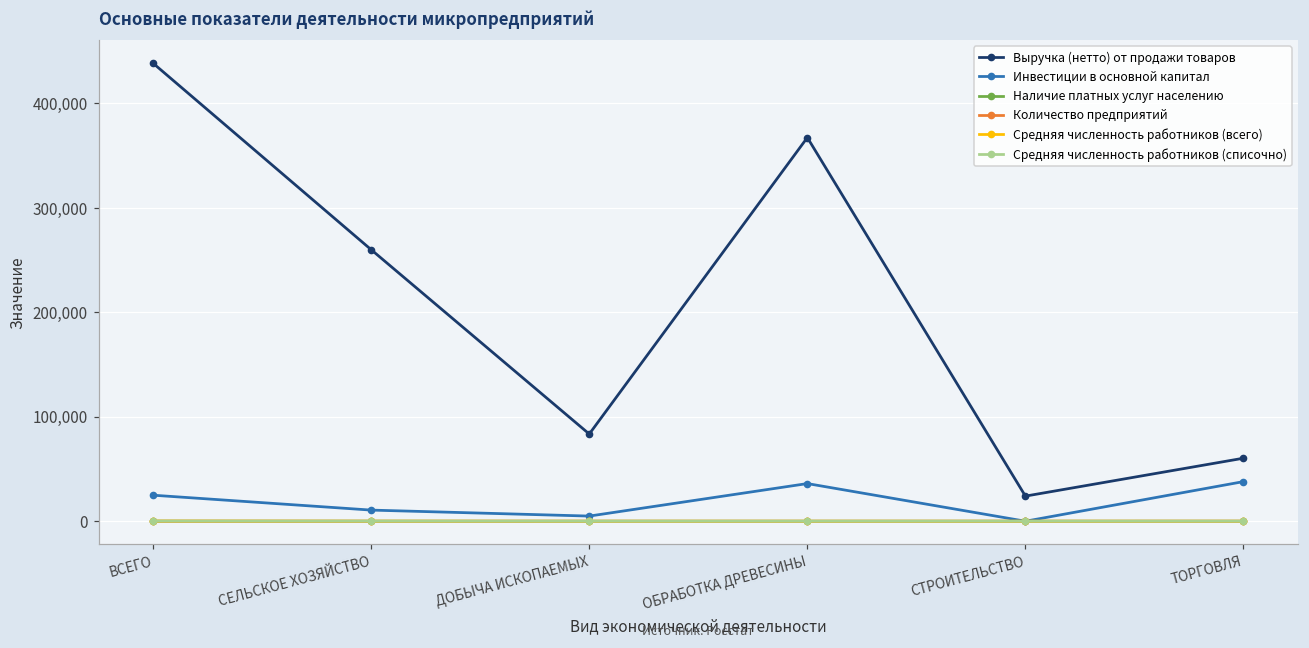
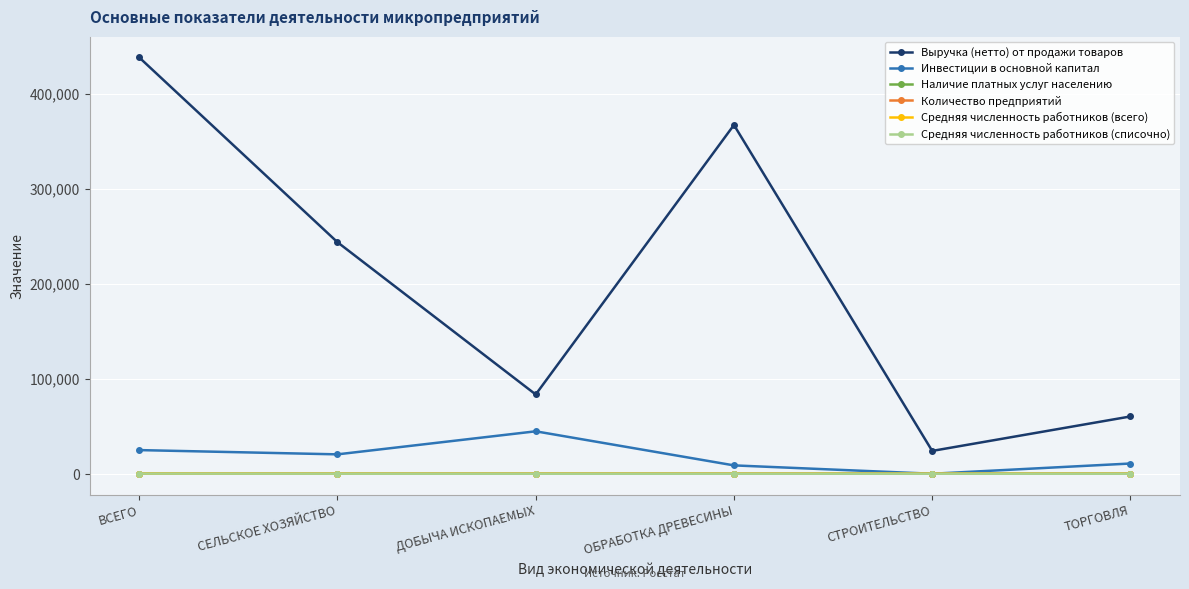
  {
    "Выручка (нетто) от продажи товаров": {
      "ВСЕГО": "440,000",
-     "СЕЛЬСКОЕ ХОЗЯЙСТВО": "260,000",
+     "СЕЛЬСКОЕ ХОЗЯЙСТВО": "240,000",
      "ДОБЫЧА ИСКОПАЕМЫХ": "80,000",
      "ОБРАБОТКА ДРЕВЕСИНЫ": "370,000",
      "СТРОИТЕЛЬСТВО": "20,000",
      "ТОРГОВЛЯ": "60,000"
    },
    "Инвестиции в основной капитал": {
      "ВСЕГО": "20,000",
-     "СЕЛЬСКОЕ ХОЗЯЙСТВО": "10,000",
-     "ДОБЫЧА ИСКОПАЕМЫХ": "0",
-     "ОБРАБОТКА ДРЕВЕСИНЫ": "40,000",
-     "ТОРГОВЛЯ": "40,000"
+     "СЕЛЬСКОЕ ХОЗЯЙСТВО": "20,000",
+     "ДОБЫЧА ИСКОПАЕМЫХ": "40,000",
+     "ОБРАБОТКА ДРЕВЕСИНЫ": "10,000",
+     "ТОРГОВЛЯ": "10,000"
    },
    "Средняя численность работников (списочно)": {
      "ВСЕГО": "0",
      "СЕЛЬСКОЕ ХОЗЯЙСТВО": "0",
      "ДОБЫЧА ИСКОПАЕМЫХ": "0",
      "ОБРАБОТКА ДРЕВЕСИНЫ": "0",
      "ТОРГОВЛЯ": "0"
    }
  }
